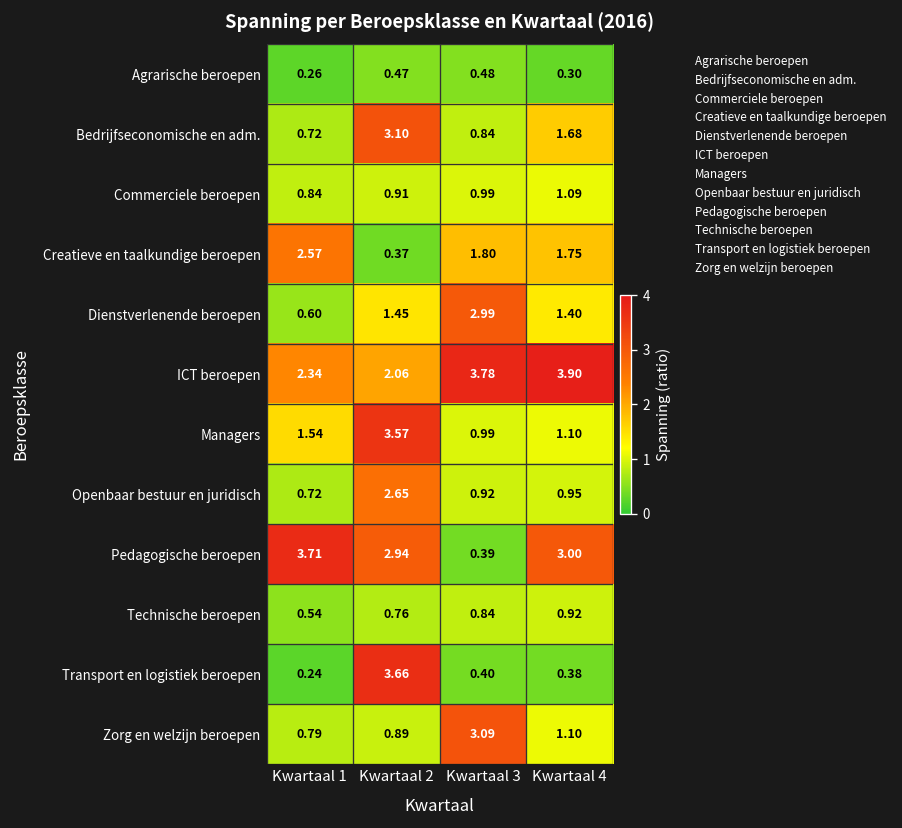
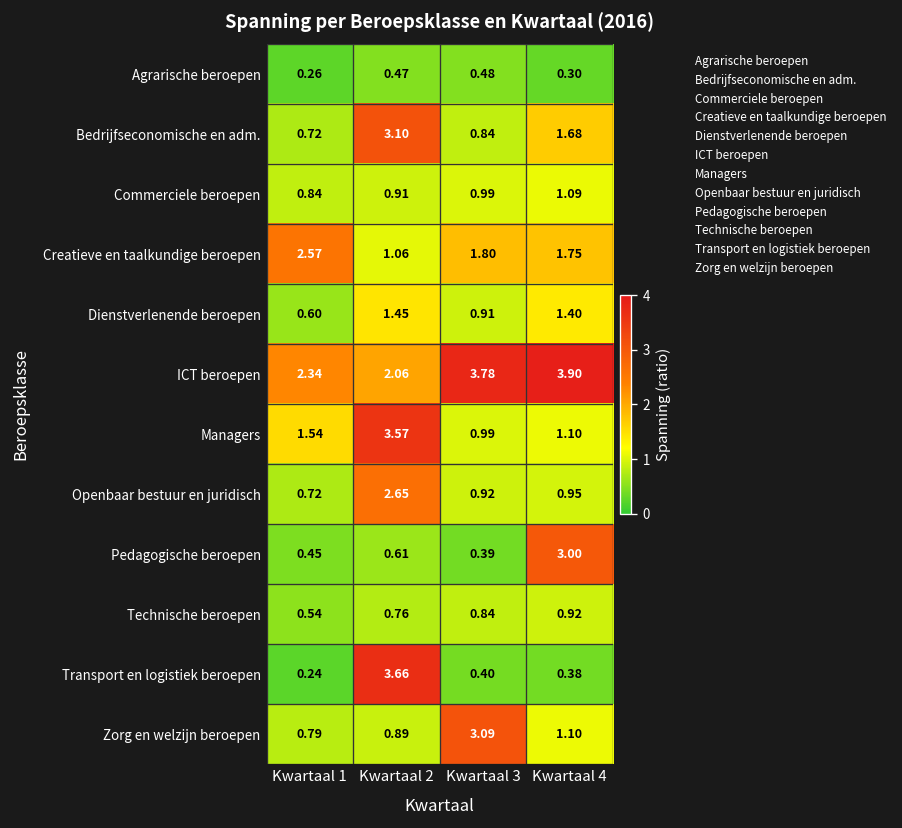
  {
    "Agrarische beroepen": {
      "Kwartaal 1": 0.26,
      "Kwartaal 2": 0.47,
      "Kwartaal 3": 0.48,
      "Kwartaal 4": 0.30
    },
    "Bedrijfseconomische en adm.": {
      "Kwartaal 1": 0.72,
      "Kwartaal 2": 3.10,
      "Kwartaal 3": 0.84,
      "Kwartaal 4": 1.68
    },
    "Commerciele beroepen": {
      "Kwartaal 1": 0.84,
      "Kwartaal 2": 0.91,
      "Kwartaal 3": 0.99,
      "Kwartaal 4": 1.09
    },
    "Creatieve en taalkundige beroepen": {
      "Kwartaal 1": 2.57,
-     "Kwartaal 2": 0.37,
+     "Kwartaal 2": 1.06,
      "Kwartaal 3": 1.80,
      "Kwartaal 4": 1.75
    },
    "Dienstverlenende beroepen": {
      "Kwartaal 1": 0.60,
      "Kwartaal 2": 1.45,
-     "Kwartaal 3": 2.99,
+     "Kwartaal 3": 0.91,
      "Kwartaal 4": 1.40
    },
    "ICT beroepen": {
      "Kwartaal 1": 2.34,
      "Kwartaal 2": 2.06,
      "Kwartaal 3": 3.78,
      "Kwartaal 4": 3.90
    },
    "Managers": {
      "Kwartaal 1": 1.54,
      "Kwartaal 2": 3.57,
      "Kwartaal 3": 0.99,
      "Kwartaal 4": 1.10
    },
    "Openbaar bestuur en juridisch": {
      "Kwartaal 1": 0.72,
      "Kwartaal 2": 2.65,
      "Kwartaal 3": 0.92,
      "Kwartaal 4": 0.95
    },
    "Pedagogische beroepen": {
-     "Kwartaal 1": 3.71,
-     "Kwartaal 2": 2.94,
+     "Kwartaal 1": 0.45,
+     "Kwartaal 2": 0.61,
      "Kwartaal 3": 0.39,
      "Kwartaal 4": 3.00
    },
    "Technische beroepen": {
      "Kwartaal 1": 0.54,
      "Kwartaal 2": 0.76,
      "Kwartaal 3": 0.84,
      "Kwartaal 4": 0.92
    },
    "Transport en logistiek beroepen": {
      "Kwartaal 1": 0.24,
      "Kwartaal 2": 3.66,
      "Kwartaal 3": 0.40,
      "Kwartaal 4": 0.38
    },
    "Zorg en welzijn beroepen": {
      "Kwartaal 1": 0.79,
      "Kwartaal 2": 0.89,
      "Kwartaal 3": 3.09,
      "Kwartaal 4": 1.10
    }
  }
